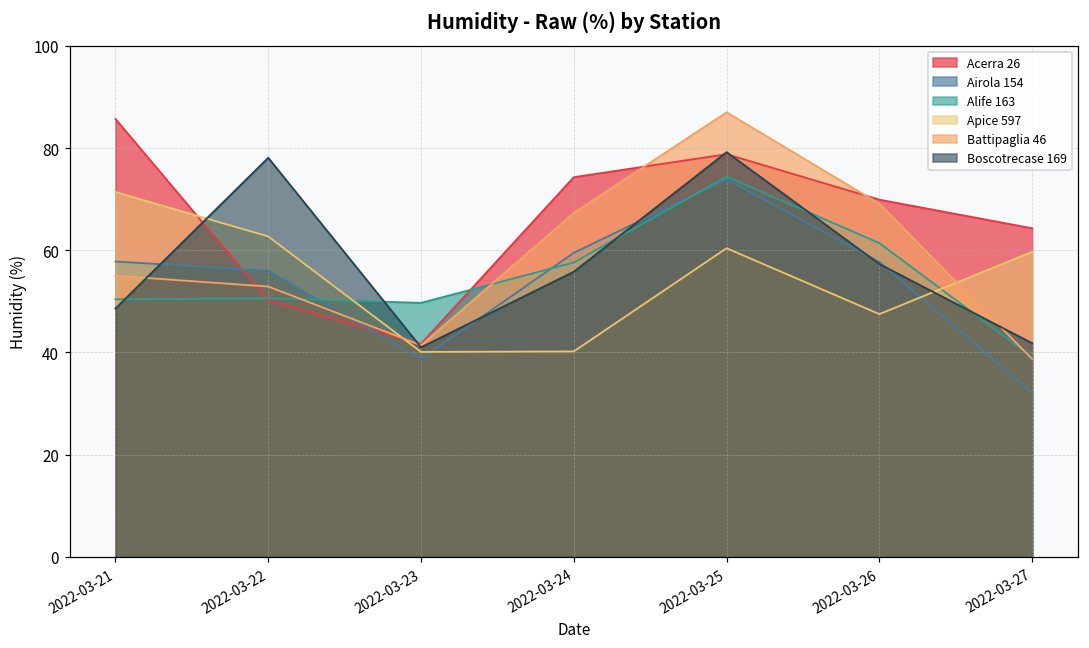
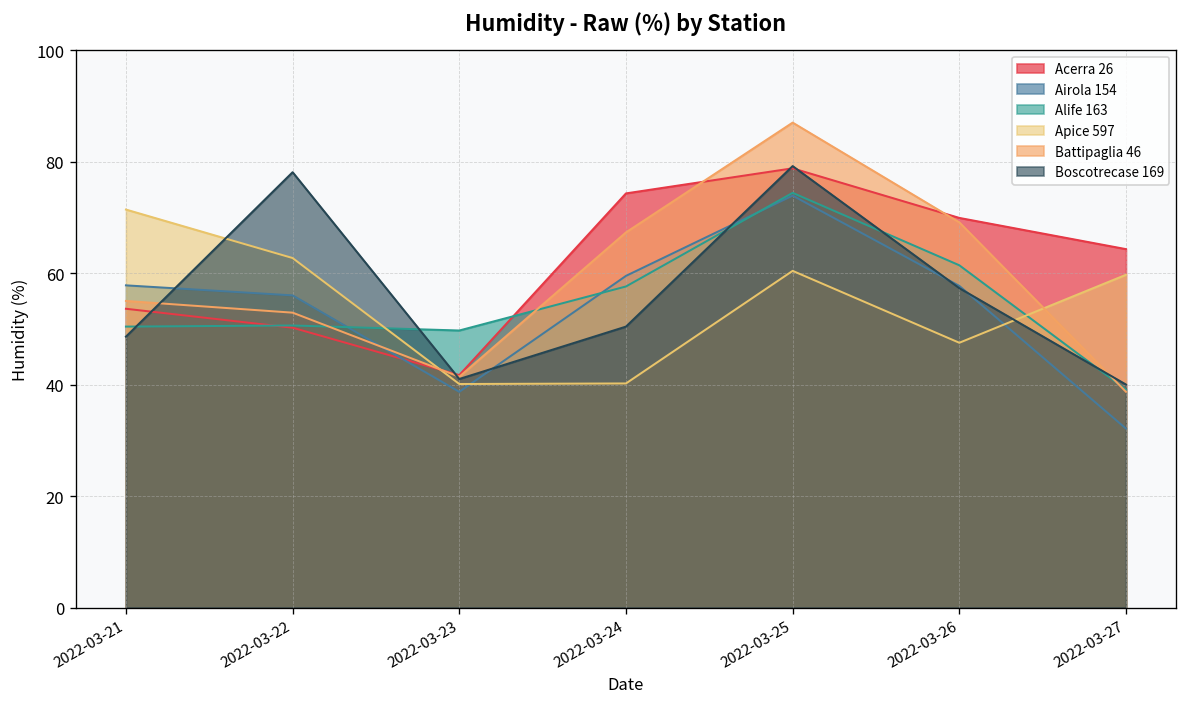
  {
    "Acerra 26": {
-     "2022-03-21": 86,
+     "2022-03-21": 54,
      "2022-03-24": 74,
      "2022-03-26": 70,
      "2022-03-27": 64
    },
    "Boscotrecase 169": {
      "2022-03-21": 49,
      "2022-03-22": 78,
-     "2022-03-24": 56,
-     "2022-03-27": 42
+     "2022-03-24": 50,
+     "2022-03-27": 40
    }
  }
